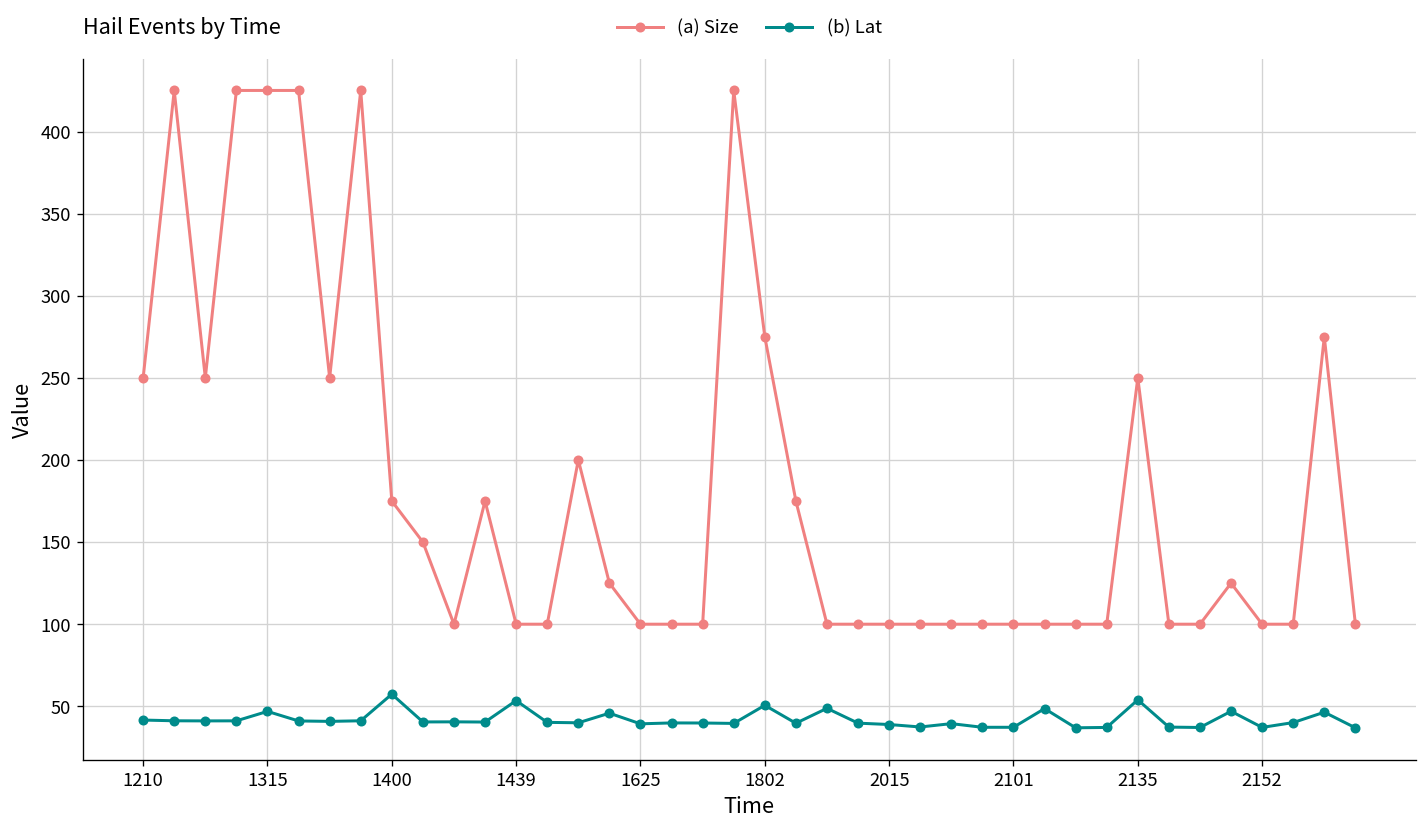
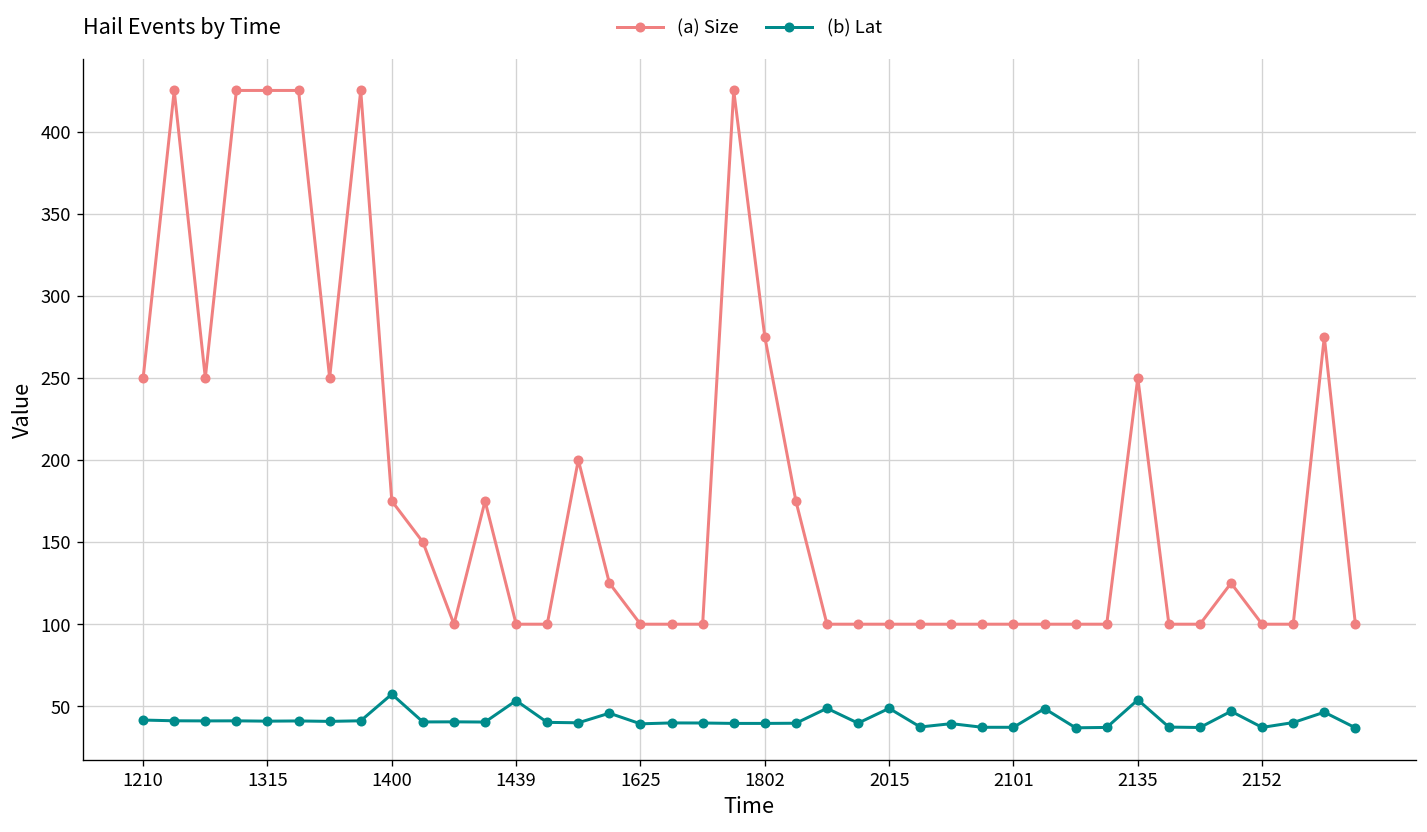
  {
    "(a) Size": {
      "1210": 250,
      "1315": 425,
      "1400": 175,
      "1439": 100,
      "1625": 100,
      "1802": 275,
      "2015": 100,
      "2101": 100,
      "2135": 250,
      "2152": 100
    },
    "(b) Lat": {
      "1210": 42,
-     "1315": 47,
+     "1315": 41,
      "1400": 57,
      "1439": 53,
      "1625": 39,
-     "1802": 51,
-     "2015": 39,
+     "1802": 40,
+     "2015": 49,
      "2101": 37,
      "2135": 54,
      "2152": 37
    }
  }
